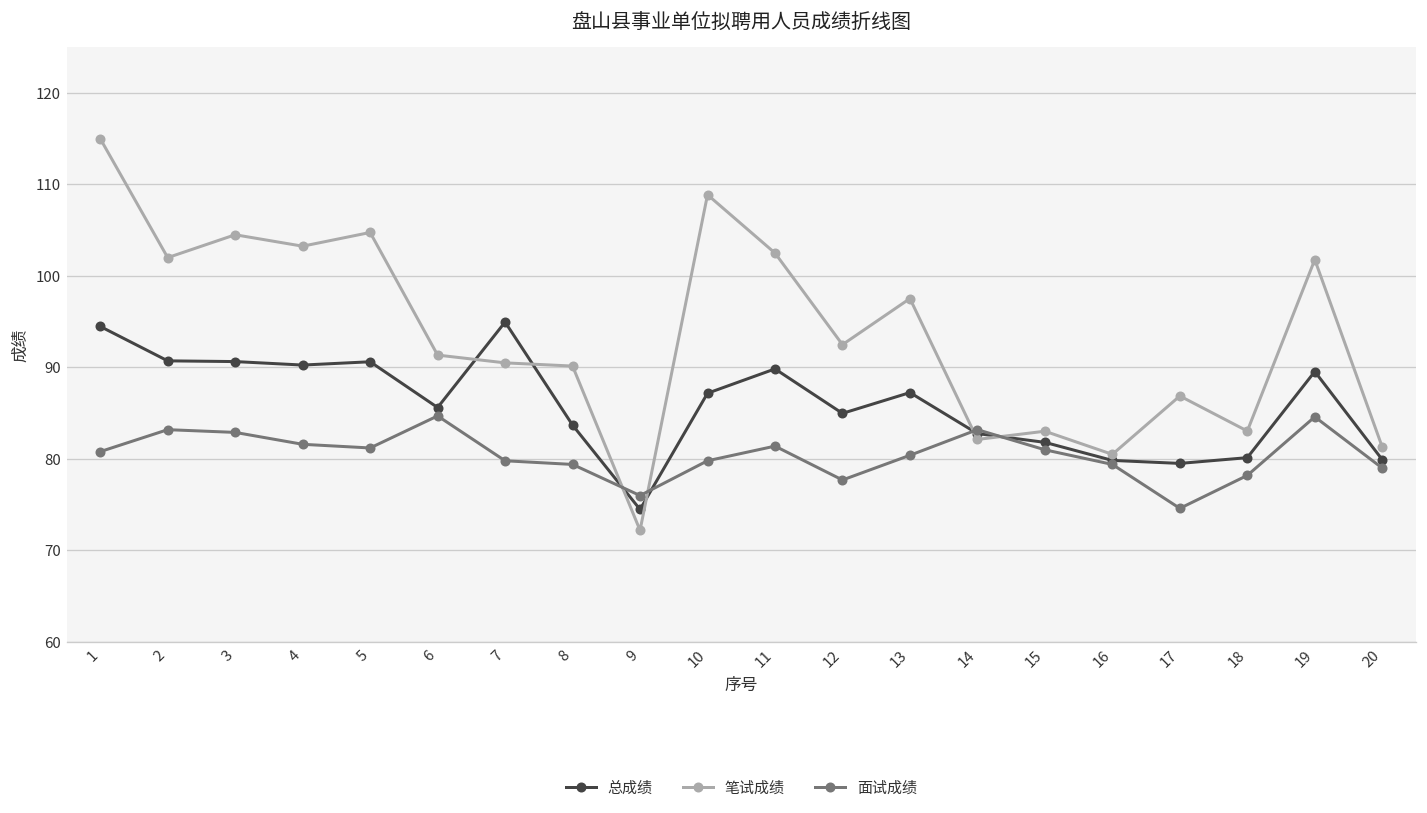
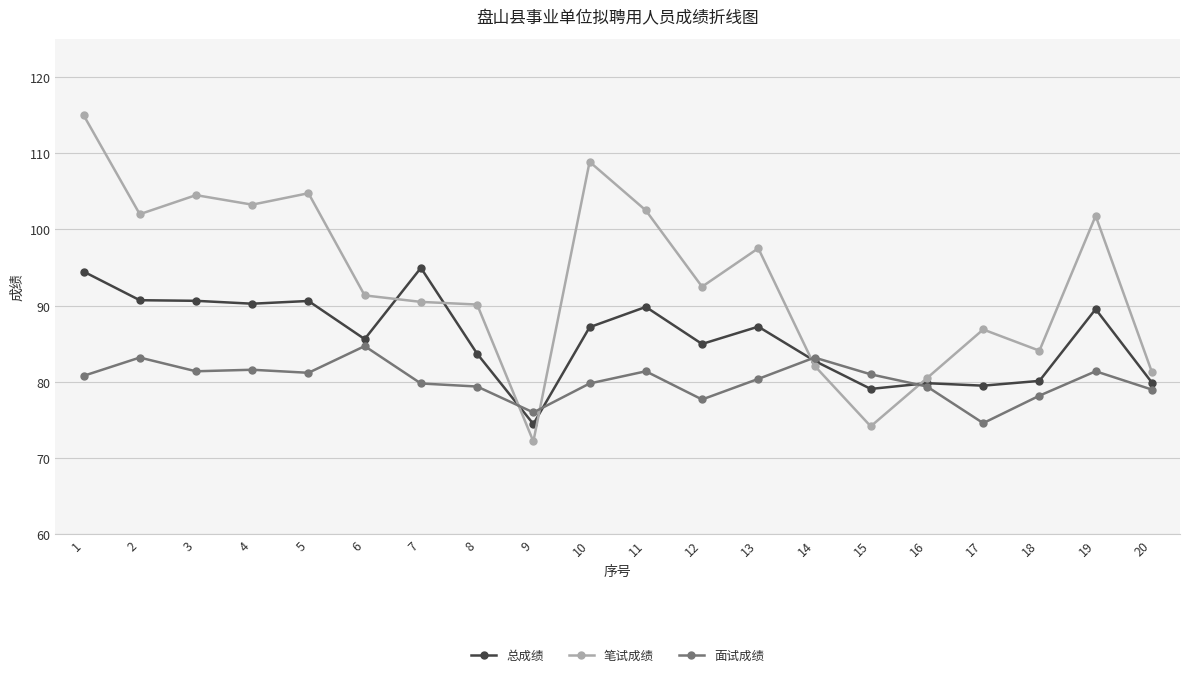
  {
    "总成绩": {
      "1": 94,
      "2": 91,
      "3": 91,
      "4": 90,
      "5": 91,
      "6": 86,
      "7": 95,
      "8": 84,
      "9": 74,
      "10": 87,
      "11": 90,
      "12": 85,
      "13": 87,
      "14": 83,
-     "15": 82,
+     "15": 79,
      "16": 80,
      "17": 80,
      "18": 80,
      "19": 90,
      "20": 80
    },
    "笔试成绩": {
      "1": 115,
      "2": 102,
      "3": 105,
      "4": 103,
      "5": 105,
      "6": 91,
      "7": 91,
      "8": 90,
      "9": 72,
      "10": 109,
      "11": 103,
      "12": 92,
      "13": 98,
      "14": 82,
-     "15": 83,
+     "15": 74,
      "16": 81,
      "17": 87,
-     "18": 83,
+     "18": 84,
      "19": 102,
      "20": 81
    },
    "面试成绩": {
      "1": 81,
      "2": 83,
-     "3": 83,
+     "3": 81,
      "4": 82,
      "5": 81,
      "6": 85,
      "7": 80,
      "8": 79,
      "9": 76,
      "10": 80,
      "11": 81,
      "12": 78,
      "13": 80,
      "14": 83,
      "15": 81,
      "16": 79,
      "17": 75,
      "18": 78,
-     "19": 85,
+     "19": 81,
      "20": 79
    }
  }
